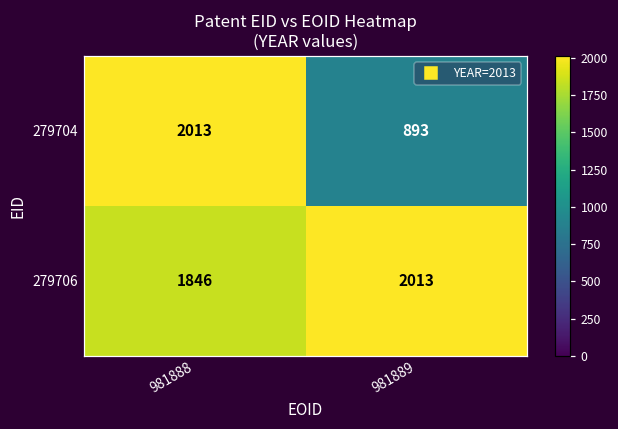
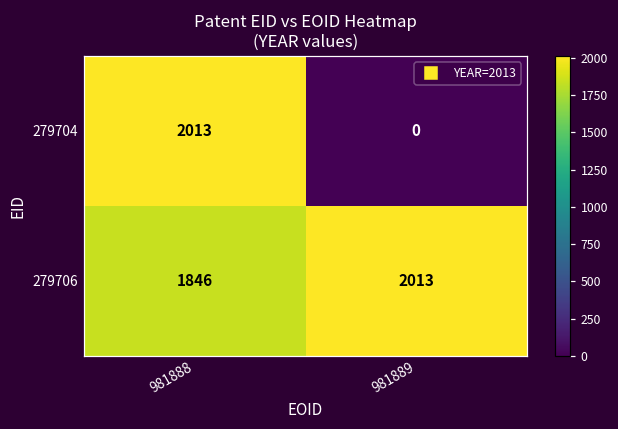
  {
    "279704": {
      "981888": 2013,
-     "981889": 893
+     "981889": 0
    },
    "279706": {
      "981888": 1846,
      "981889": 2013
    }
  }
